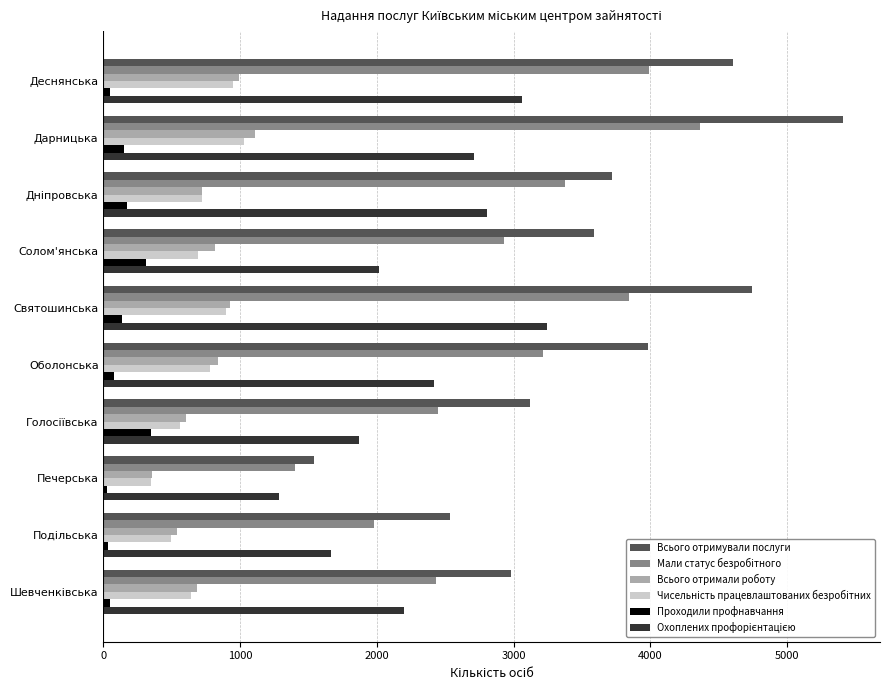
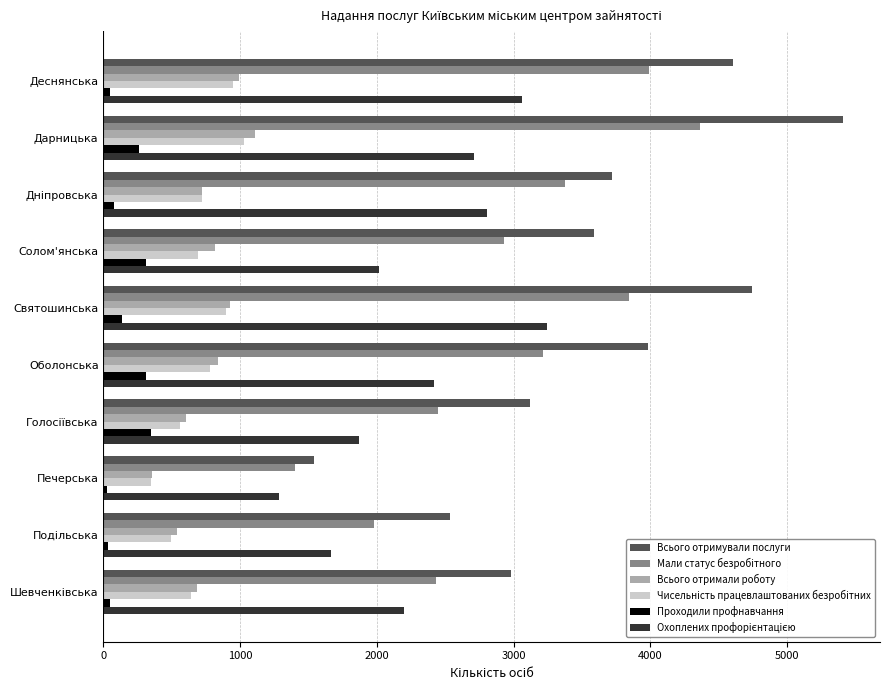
  {
    "Проходили профнавчання": {
      "Деснянська": 50,
-     "Дарницька": 150,
-     "Дніпровська": 170,
+     "Дарницька": 260,
+     "Дніпровська": 80,
      "Солом'янська": 310,
      "Святошинська": 140,
-     "Оболонська": 80,
+     "Оболонська": 310,
      "Голосіївська": 350,
      "Печерська": 30,
      "Подільська": 30,
      "Шевченківська": 50
    }
  }
